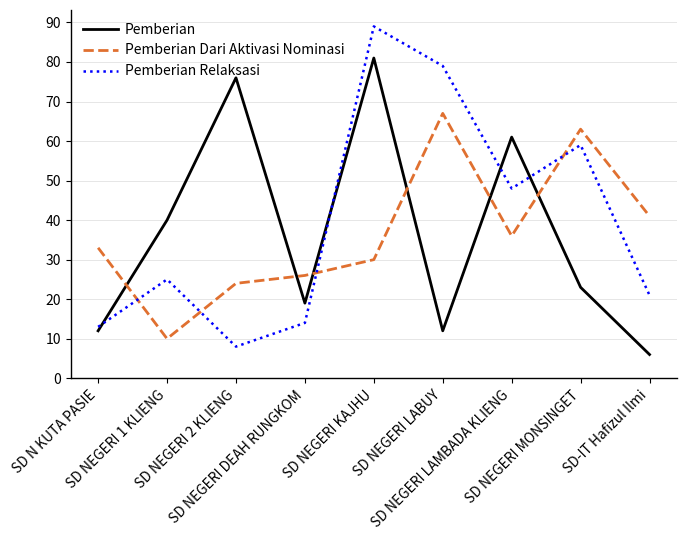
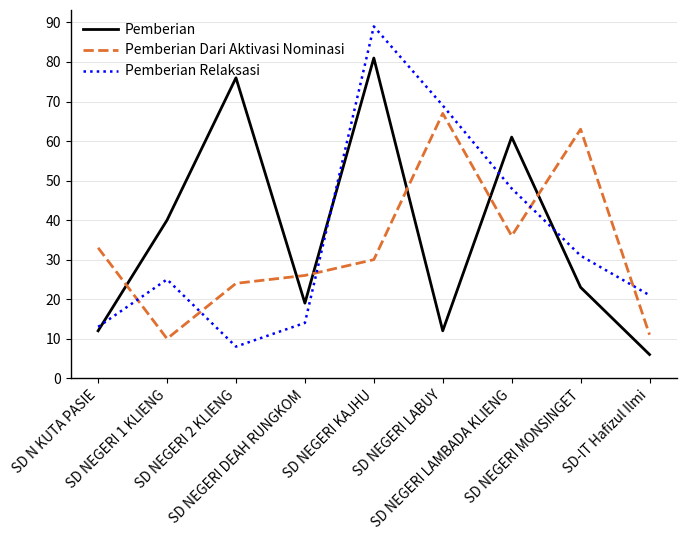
  {
    "Pemberian": {
      "SD N KUTA PASIE": 12,
      "SD NEGERI 1 KLIENG": 40,
      "SD NEGERI 2 KLIENG": 76,
      "SD NEGERI DEAH RUNGKOM": 19,
      "SD NEGERI KAJHU": 81,
      "SD NEGERI LABUY": 12,
      "SD NEGERI LAMBADA KLIENG": 61,
      "SD NEGERI MONSINGET": 23,
      "SD-IT Hafizul Ilmi": 6
    },
    "Pemberian Dari Aktivasi Nominasi": {
      "SD N KUTA PASIE": 33,
      "SD NEGERI 1 KLIENG": 10,
      "SD NEGERI 2 KLIENG": 24,
      "SD NEGERI DEAH RUNGKOM": 26,
      "SD NEGERI KAJHU": 30,
      "SD NEGERI LABUY": 67,
      "SD NEGERI LAMBADA KLIENG": 36,
      "SD NEGERI MONSINGET": 63,
-     "SD-IT Hafizul Ilmi": 41
+     "SD-IT Hafizul Ilmi": 11
    },
    "Pemberian Relaksasi": {
      "SD N KUTA PASIE": 13,
      "SD NEGERI 1 KLIENG": 25,
      "SD NEGERI 2 KLIENG": 8,
      "SD NEGERI DEAH RUNGKOM": 14,
      "SD NEGERI KAJHU": 89,
-     "SD NEGERI LABUY": 79,
+     "SD NEGERI LABUY": 69,
      "SD NEGERI LAMBADA KLIENG": 48,
-     "SD NEGERI MONSINGET": 59,
+     "SD NEGERI MONSINGET": 31,
      "SD-IT Hafizul Ilmi": 21
    }
  }
